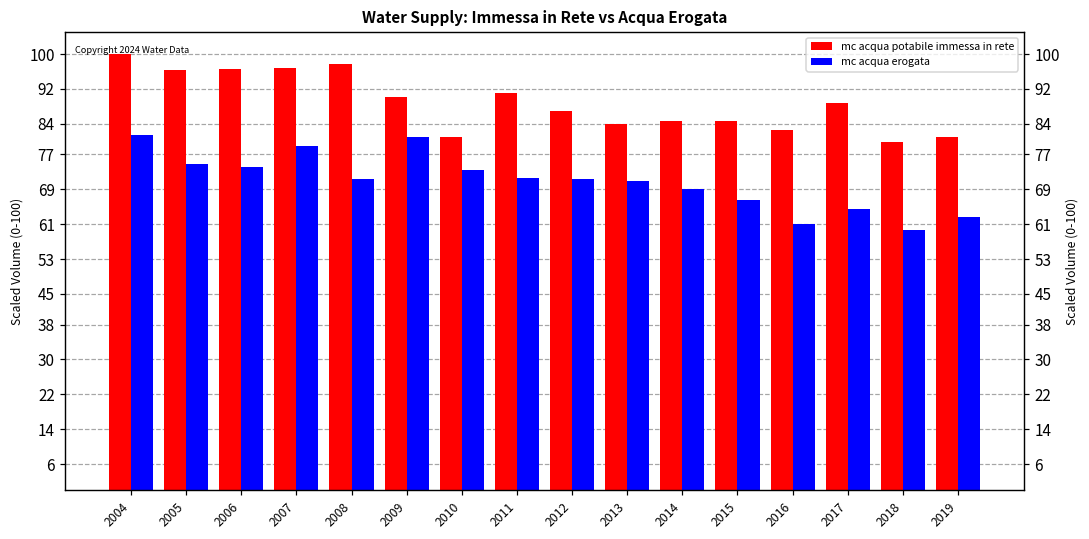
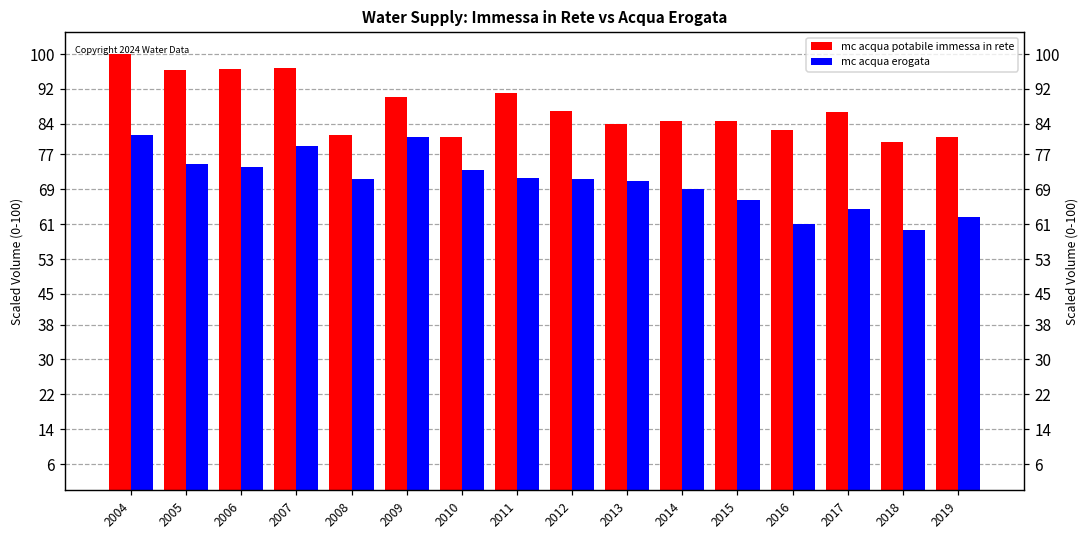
  {
    "mc acqua potabile immessa in rete": {
      "2005": 96,
      "2006": 97,
      "2007": 97,
-     "2008": 98,
+     "2008": 82,
      "2009": 90,
      "2010": 81,
      "2011": 91,
      "2012": 87,
      "2013": 84,
      "2014": 85,
      "2015": 85,
      "2016": 83,
-     "2017": 89,
+     "2017": 87,
      "2018": 80,
      "2019": 81
    },
    "mc acqua erogata": {
      "2004": 81,
      "2005": 75,
      "2006": 74,
      "2007": 79,
      "2008": 71,
      "2009": 81,
      "2010": 73,
      "2011": 72,
      "2012": 71,
      "2013": 71,
      "2014": 69,
      "2015": 67,
      "2016": 61,
      "2017": 64,
      "2018": 60,
      "2019": 63
    }
  }
